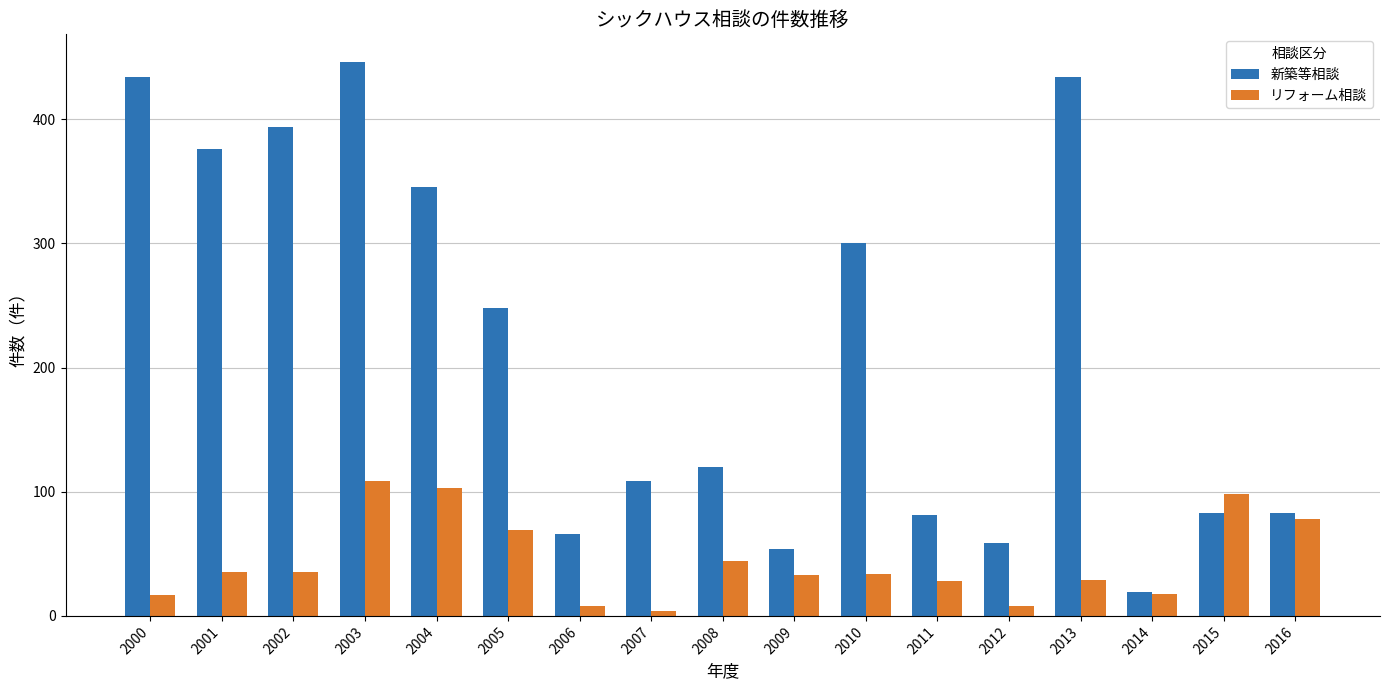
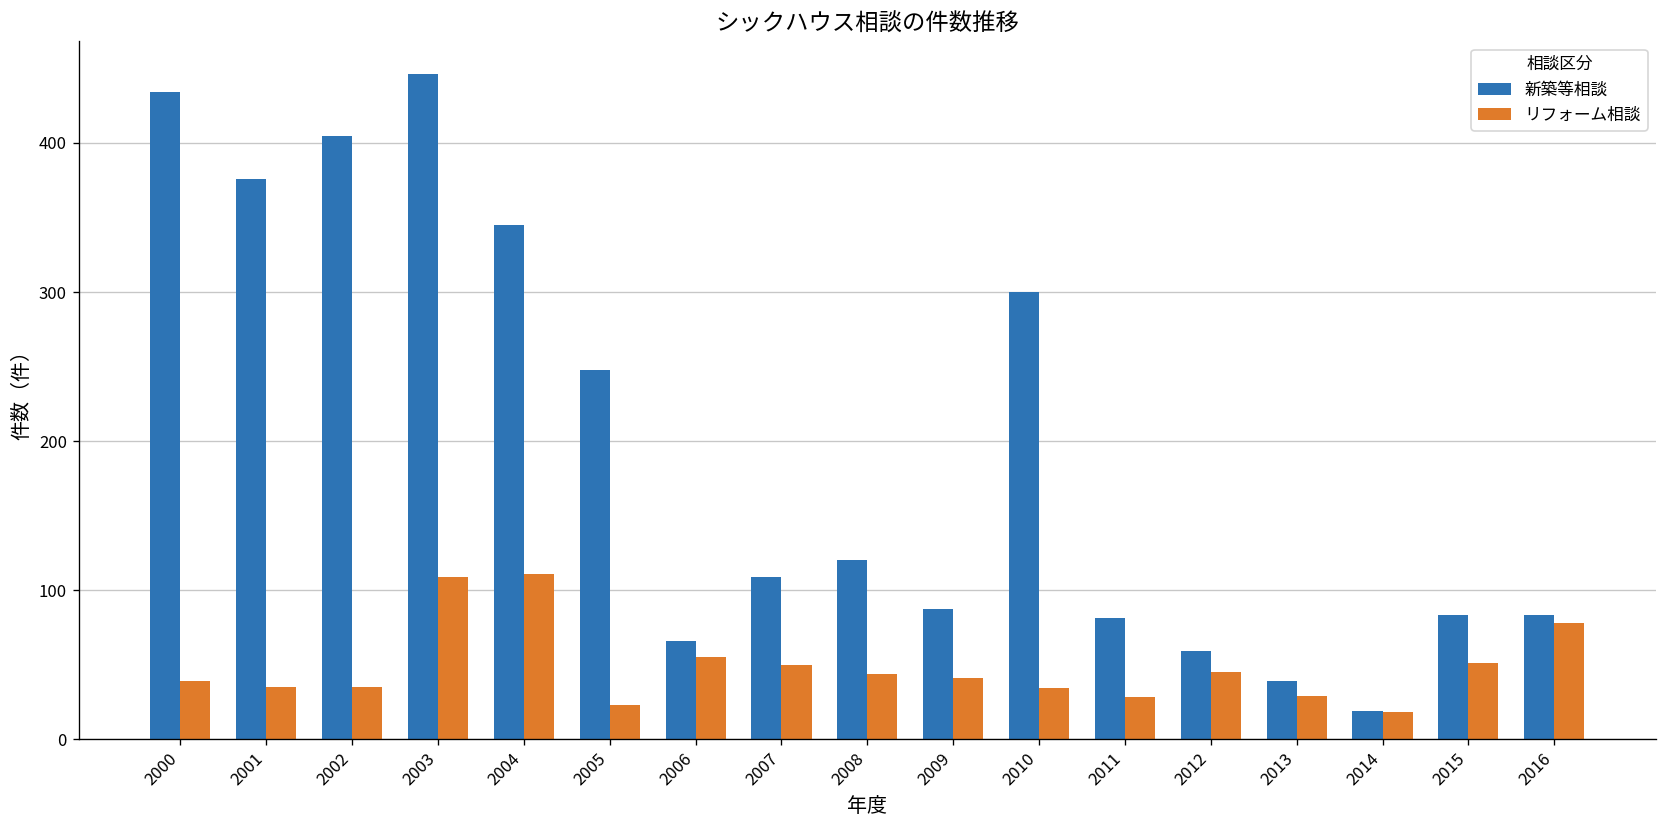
  {
    "新築等相談": {
      "2000": 434,
      "2001": 376,
-     "2002": 394,
+     "2002": 405,
      "2003": 446,
      "2004": 345,
      "2005": 248,
      "2006": 66,
      "2007": 109,
      "2008": 120,
-     "2009": 54,
+     "2009": 87,
      "2010": 300,
      "2011": 81,
      "2012": 59,
-     "2013": 434,
+     "2013": 39,
      "2014": 19,
      "2015": 83,
      "2016": 83
    },
    "リフォーム相談": {
-     "2000": 17,
+     "2000": 39,
      "2001": 35,
      "2002": 35,
      "2003": 109,
-     "2004": 103,
-     "2005": 69,
-     "2006": 8,
-     "2007": 4,
+     "2004": 111,
+     "2005": 23,
+     "2006": 55,
+     "2007": 50,
      "2008": 44,
-     "2009": 33,
+     "2009": 41,
      "2010": 34,
      "2011": 28,
-     "2012": 8,
+     "2012": 45,
      "2013": 29,
      "2014": 18,
-     "2015": 98,
+     "2015": 51,
      "2016": 78
    }
  }
